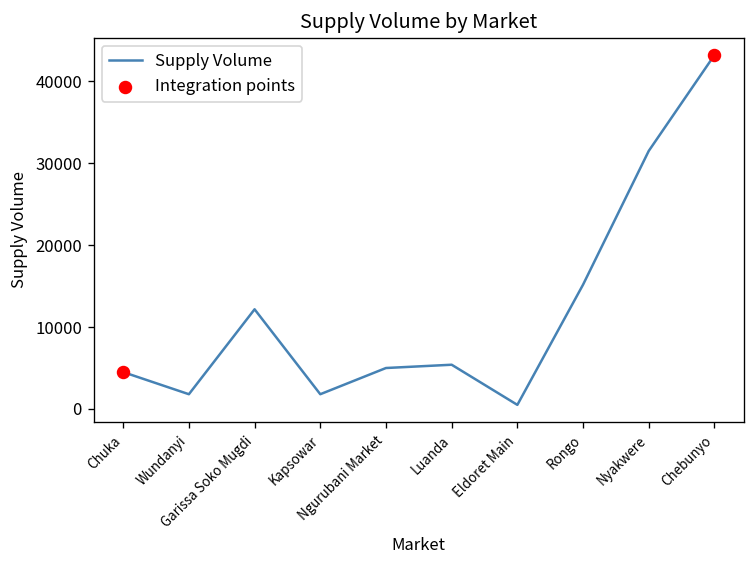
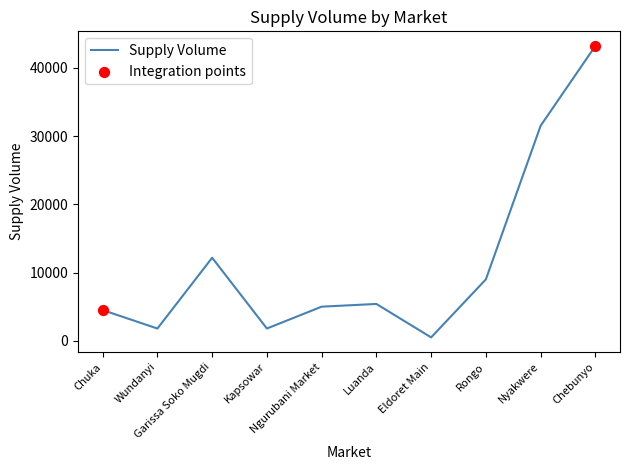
  {
    "Supply Volume": {
      "Wundanyi": 2000,
      "Garissa Soko Mugdi": 12000,
      "Kapsowar": 2000,
      "Ngurubani Market": 5000,
      "Luanda": 5000,
      "Eldoret Main": 1000,
-     "Rongo": 15000,
+     "Rongo": 9000,
      "Nyakwere": 32000
    }
  }
